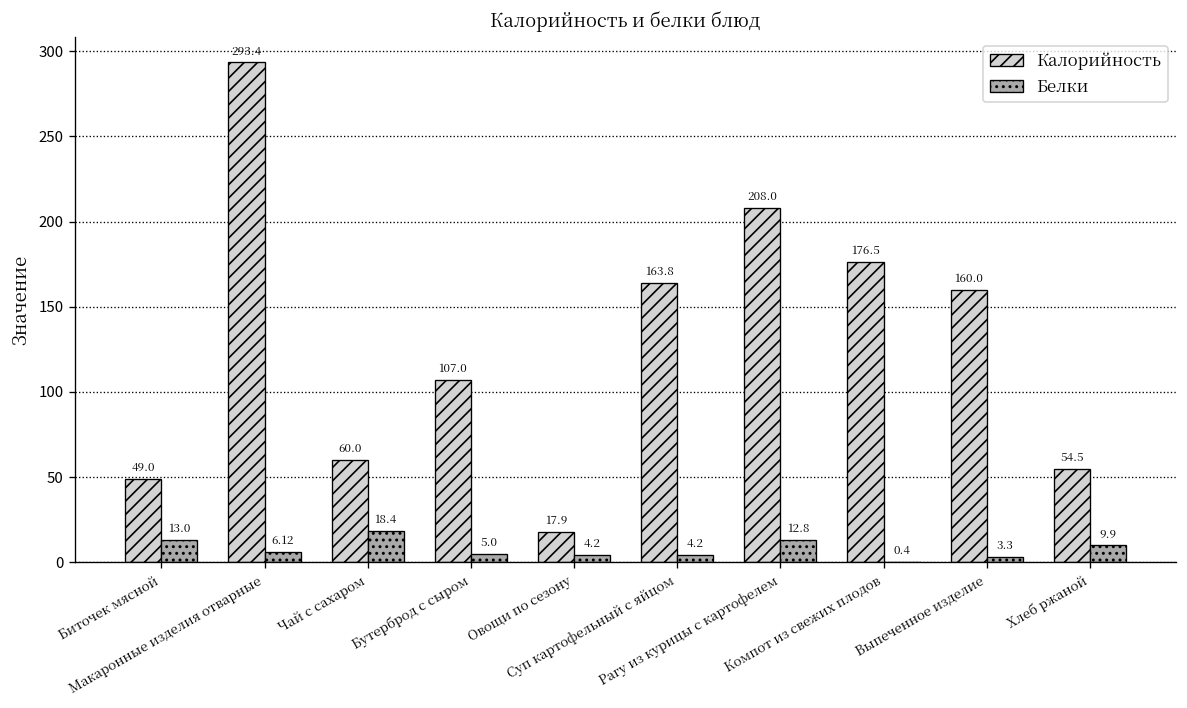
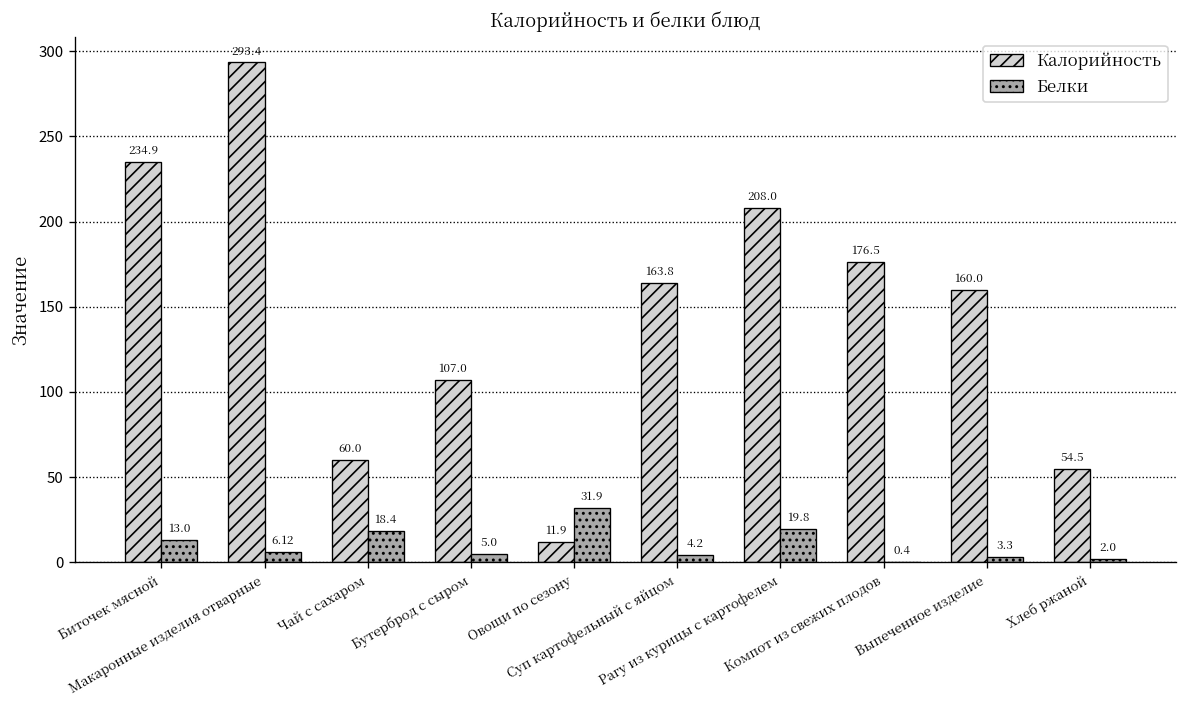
  {
    "Калорийность": {
-     "Биточек мясной": 49.0,
+     "Биточек мясной": 234.9,
      "Макаронные изделия отварные": 293.4,
      "Чай с сахаром": 60.0,
      "Бутерброд с сыром": 107.0,
-     "Овощи по сезону": 17.9,
+     "Овощи по сезону": 11.9,
      "Суп картофельный с яйцом": 163.8,
      "Рагу из курицы с картофелем": 208.0,
      "Компот из свежих плодов": 176.5,
      "Выпеченное изделие": 160.0,
      "Хлеб ржаной": 54.5
    },
    "Белки": {
      "Биточек мясной": 13.0,
      "Макаронные изделия отварные": 6.12,
      "Чай с сахаром": 18.4,
      "Бутерброд с сыром": 5.0,
-     "Овощи по сезону": 4.2,
+     "Овощи по сезону": 31.9,
      "Суп картофельный с яйцом": 4.2,
-     "Рагу из курицы с картофелем": 12.8,
+     "Рагу из курицы с картофелем": 19.8,
      "Компот из свежих плодов": 0.4,
      "Выпеченное изделие": 3.3,
-     "Хлеб ржаной": 9.9
+     "Хлеб ржаной": 2.0
    }
  }
